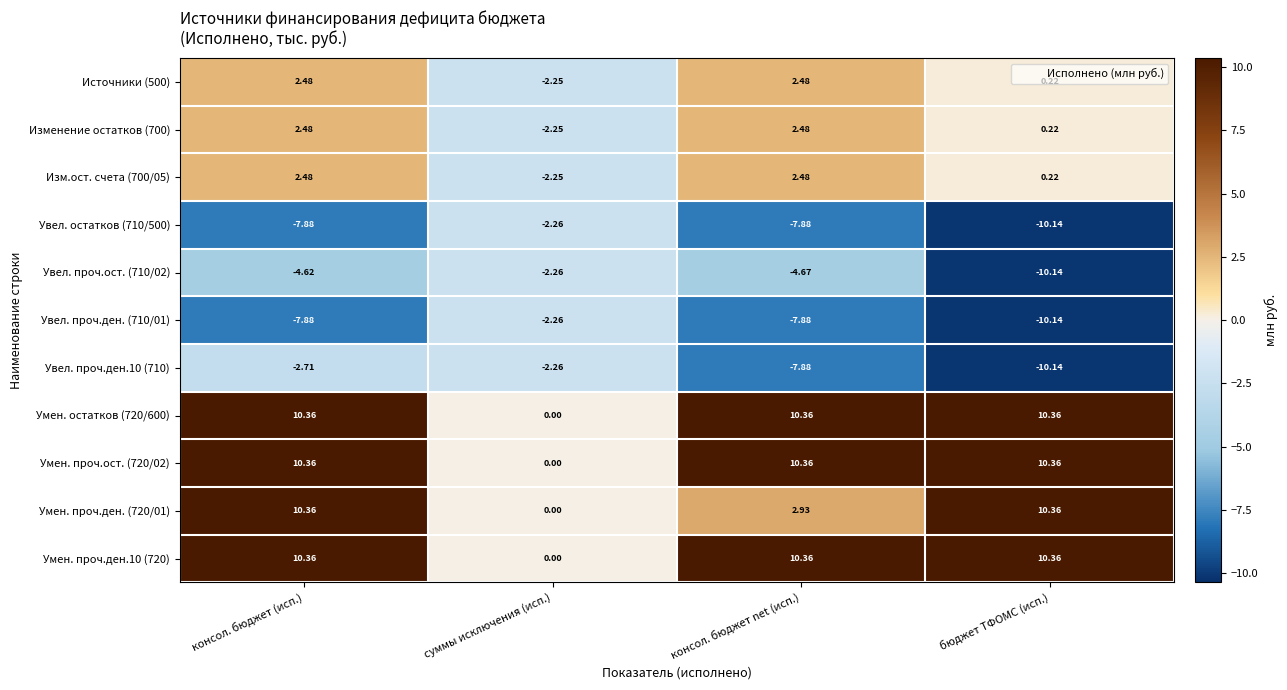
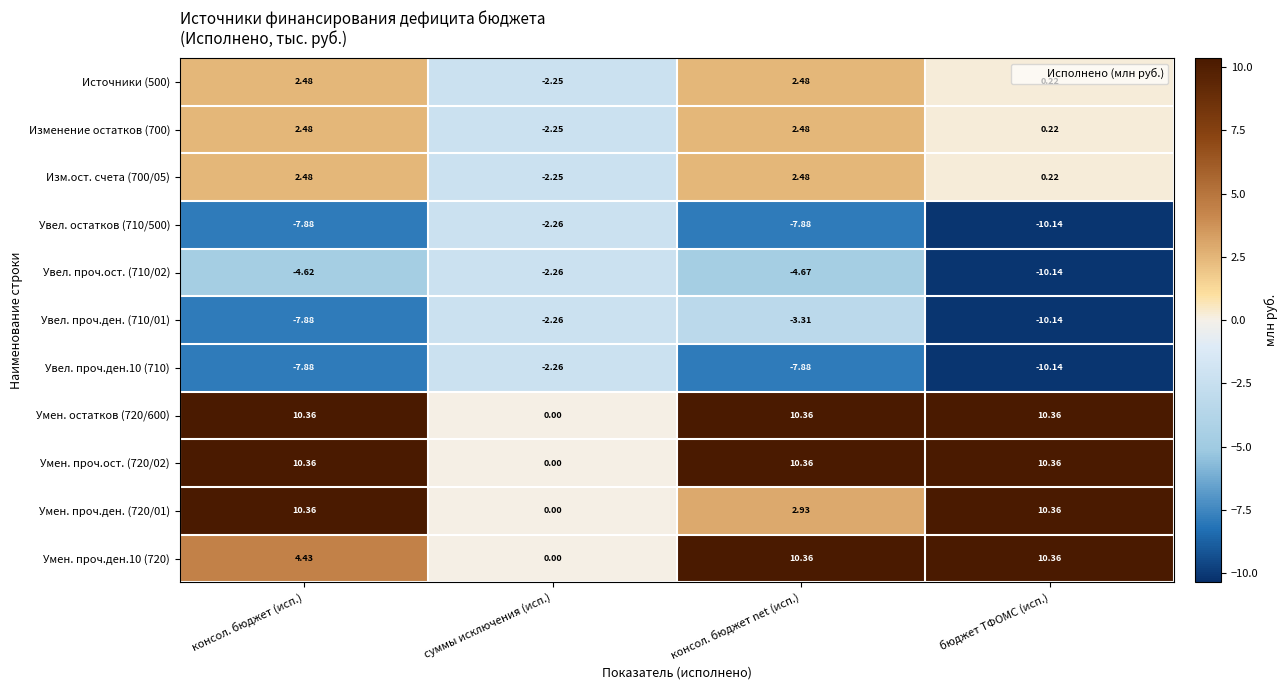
  {
    "Источники (500)": {
      "консол. бюджет (исп.)": 2.48,
      "суммы исключения (исп.)": -2.25,
      "консол. бюджет net (исп.)": 2.48
    },
    "Изменение остатков (700)": {
      "консол. бюджет (исп.)": 2.48,
      "суммы исключения (исп.)": -2.25,
      "консол. бюджет net (исп.)": 2.48,
      "бюджет ТФОМС (исп.)": 0.22
    },
    "Изм.ост. счета (700/05)": {
      "консол. бюджет (исп.)": 2.48,
      "суммы исключения (исп.)": -2.25,
      "консол. бюджет net (исп.)": 2.48,
      "бюджет ТФОМС (исп.)": 0.22
    },
    "Увел. остатков (710/500)": {
      "консол. бюджет (исп.)": -7.88,
      "суммы исключения (исп.)": -2.26,
      "консол. бюджет net (исп.)": -7.88,
      "бюджет ТФОМС (исп.)": -10.14
    },
    "Увел. проч.ост. (710/02)": {
      "консол. бюджет (исп.)": -4.62,
      "суммы исключения (исп.)": -2.26,
      "консол. бюджет net (исп.)": -4.67,
      "бюджет ТФОМС (исп.)": -10.14
    },
    "Увел. проч.ден. (710/01)": {
      "консол. бюджет (исп.)": -7.88,
      "суммы исключения (исп.)": -2.26,
-     "консол. бюджет net (исп.)": -7.88,
+     "консол. бюджет net (исп.)": -3.31,
      "бюджет ТФОМС (исп.)": -10.14
    },
    "Увел. проч.ден.10 (710)": {
-     "консол. бюджет (исп.)": -2.71,
+     "консол. бюджет (исп.)": -7.88,
      "суммы исключения (исп.)": -2.26,
      "консол. бюджет net (исп.)": -7.88,
      "бюджет ТФОМС (исп.)": -10.14
    },
    "Умен. остатков (720/600)": {
      "консол. бюджет (исп.)": 10.36,
      "суммы исключения (исп.)": 0.00,
      "консол. бюджет net (исп.)": 10.36,
      "бюджет ТФОМС (исп.)": 10.36
    },
    "Умен. проч.ост. (720/02)": {
      "консол. бюджет (исп.)": 10.36,
      "суммы исключения (исп.)": 0.00,
      "консол. бюджет net (исп.)": 10.36,
      "бюджет ТФОМС (исп.)": 10.36
    },
    "Умен. проч.ден. (720/01)": {
      "консол. бюджет (исп.)": 10.36,
      "суммы исключения (исп.)": 0.00,
      "консол. бюджет net (исп.)": 2.93,
      "бюджет ТФОМС (исп.)": 10.36
    },
    "Умен. проч.ден.10 (720)": {
-     "консол. бюджет (исп.)": 10.36,
+     "консол. бюджет (исп.)": 4.43,
      "суммы исключения (исп.)": 0.00,
      "консол. бюджет net (исп.)": 10.36,
      "бюджет ТФОМС (исп.)": 10.36
    }
  }
